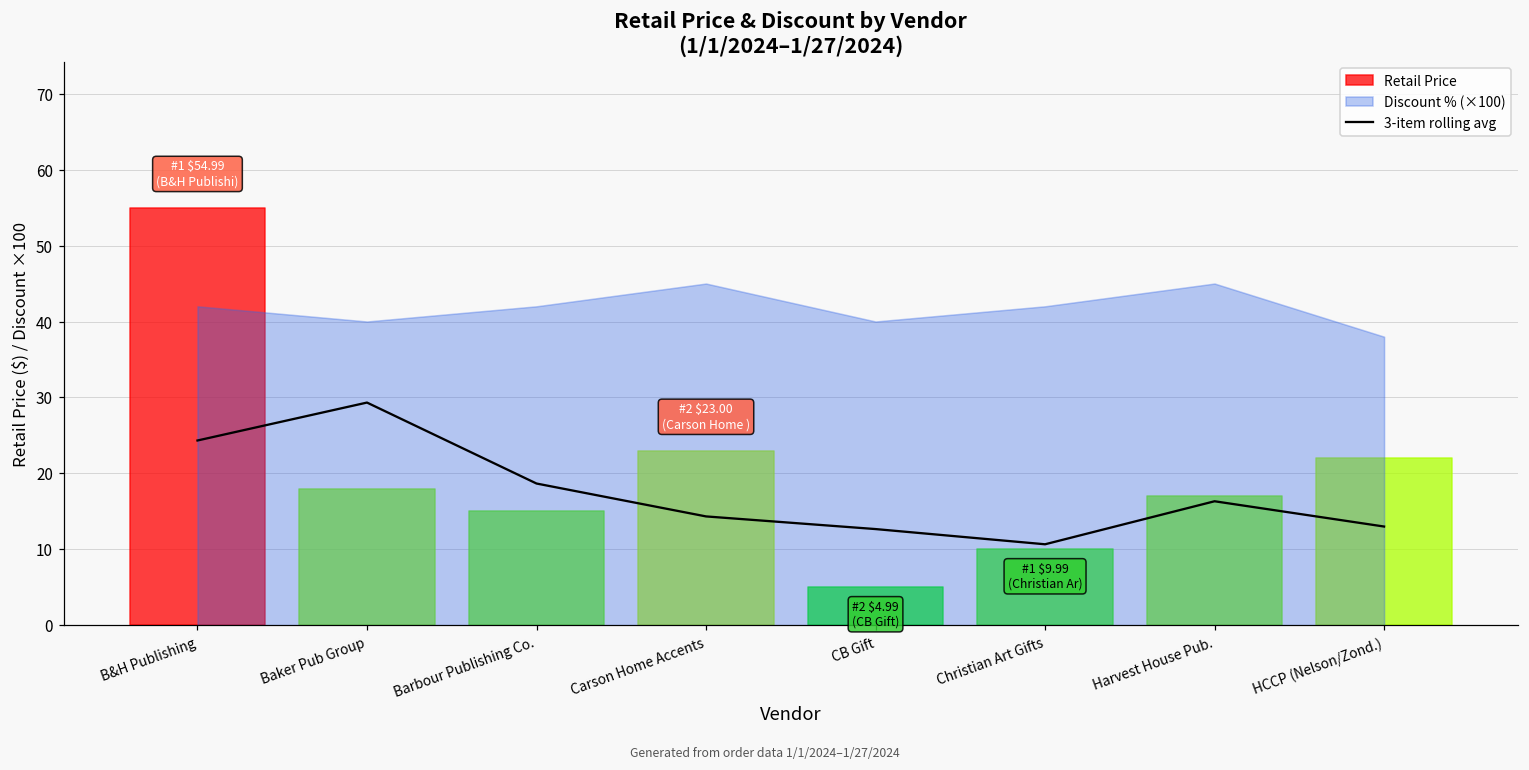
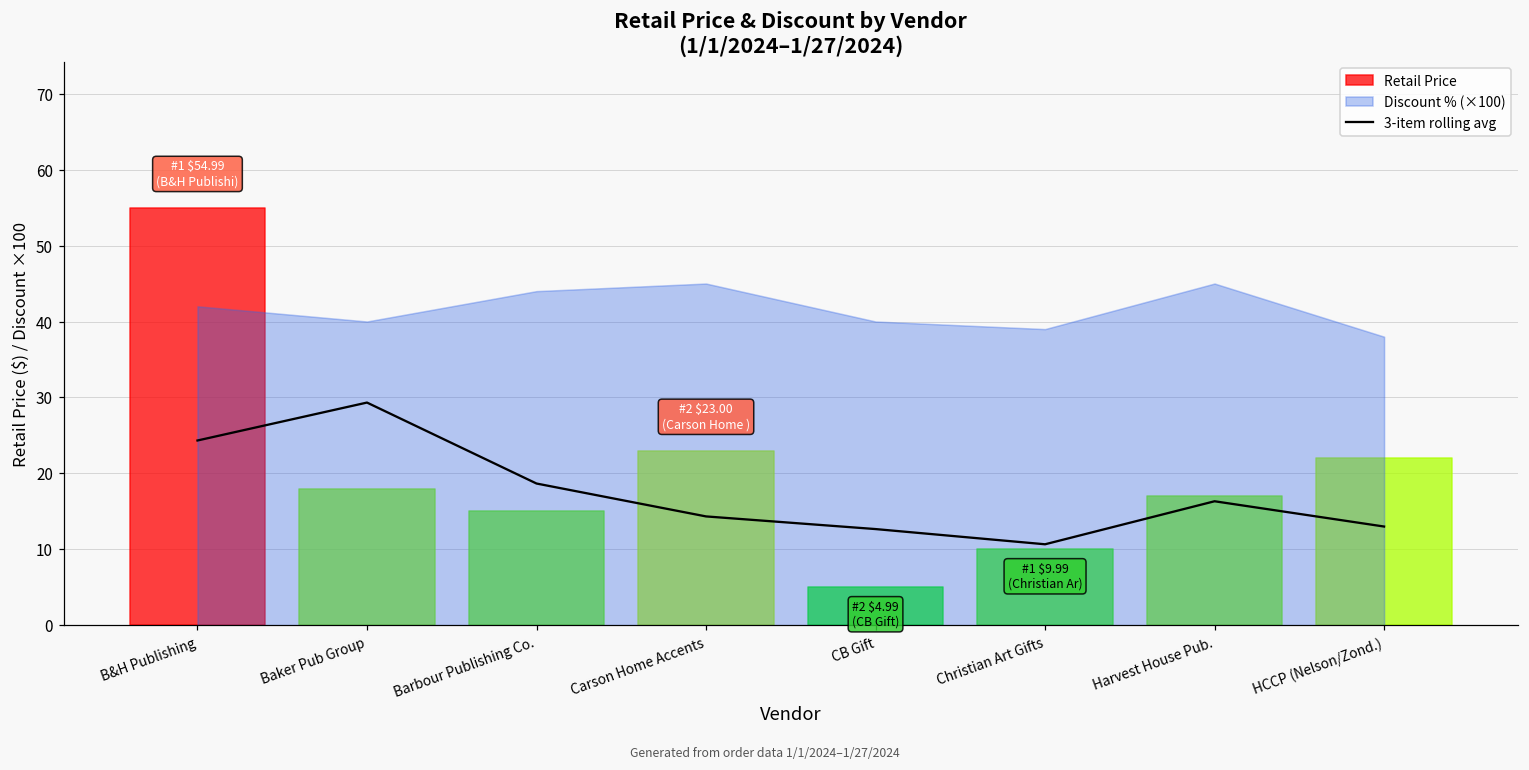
  {
    "3-item rolling avg": {
      "B&H Publishing": 24,
      "Baker Pub Group": 29,
      "Barbour Publishing Co.": 19,
      "Carson Home Accents": 14,
      "CB Gift": 13,
      "Harvest House Pub.": 16,
      "HCCP (Nelson/Zond.)": 13
    },
    "Discount % (×100)": {
      "B&H Publishing": 42,
      "Baker Pub Group": 40,
-     "Barbour Publishing Co.": 42,
+     "Barbour Publishing Co.": 44,
      "Carson Home Accents": 45,
      "CB Gift": 40,
-     "Christian Art Gifts": 42,
+     "Christian Art Gifts": 39,
      "Harvest House Pub.": 45,
      "HCCP (Nelson/Zond.)": 38
    }
  }
